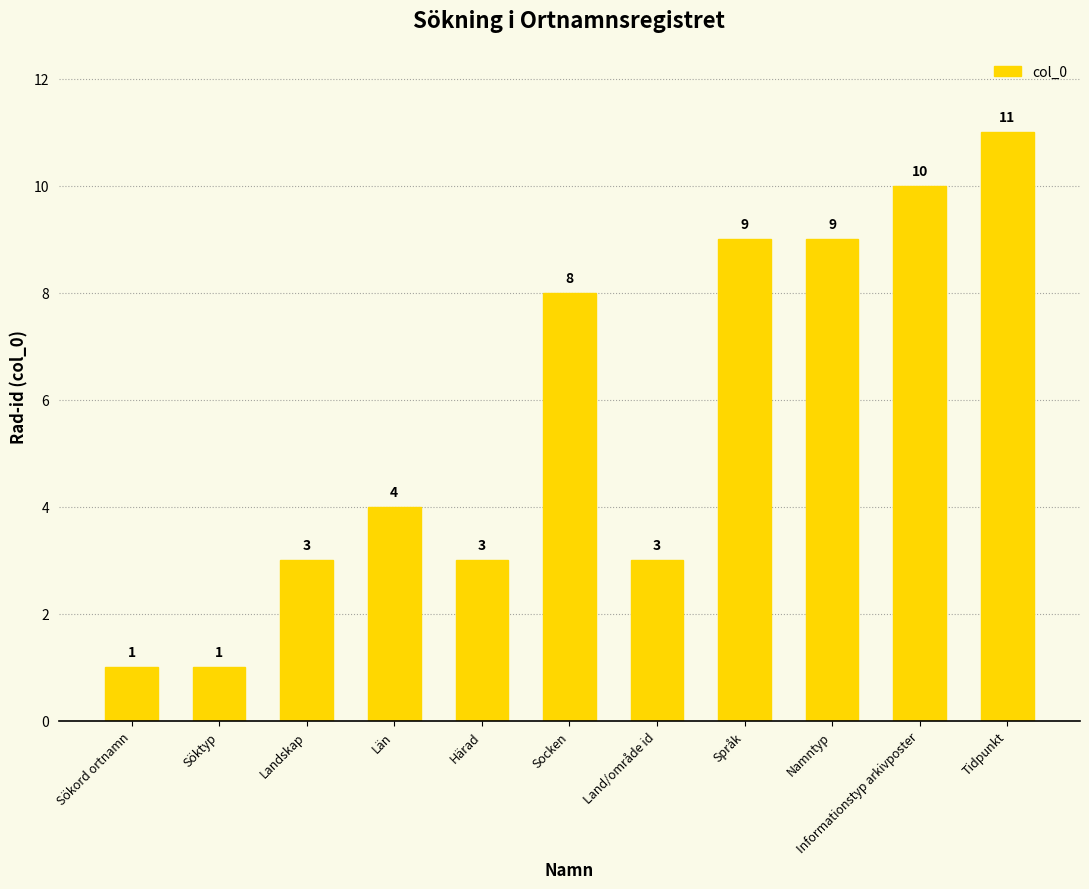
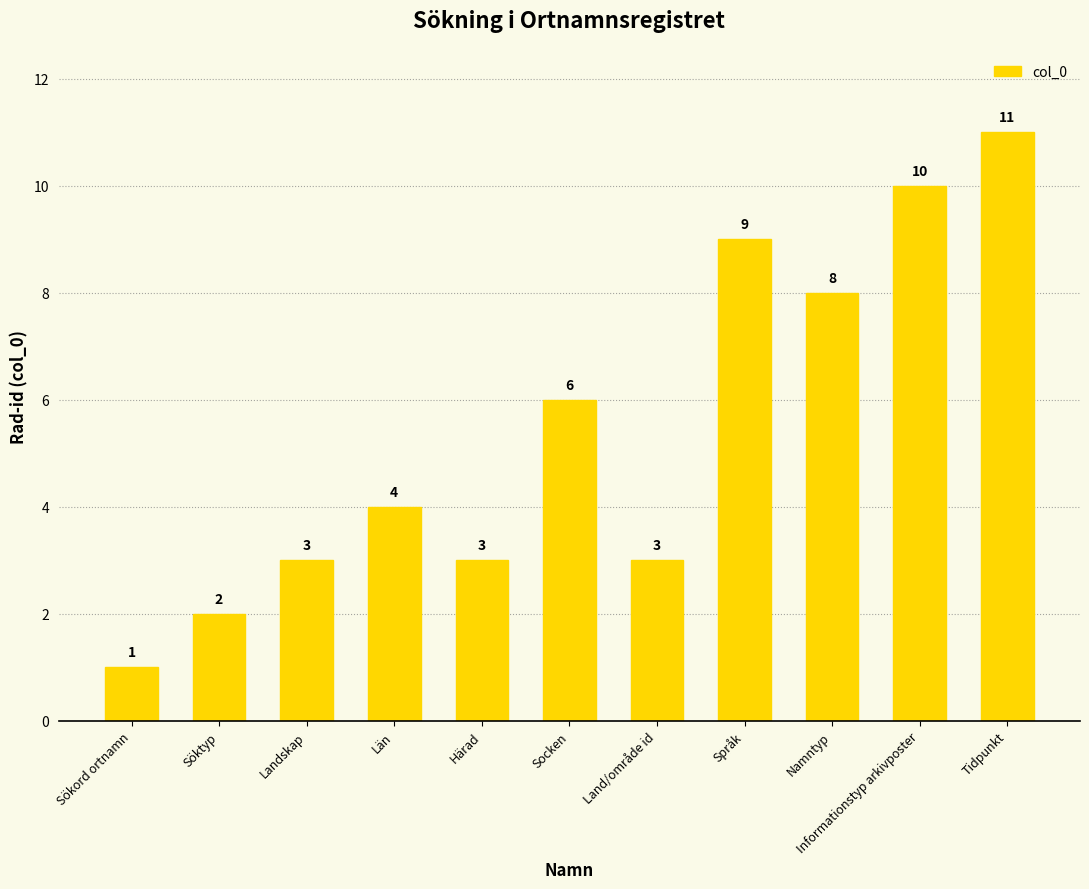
  {
    "Sökord ortnamn": 1,
-   "Söktyp": 1,
+   "Söktyp": 2,
    "Landskap": 3,
    "Län": 4,
    "Härad": 3,
-   "Socken": 8,
+   "Socken": 6,
    "Land/område id": 3,
    "Språk": 9,
-   "Namntyp": 9,
+   "Namntyp": 8,
    "Informationstyp arkivposter": 10,
    "Tidpunkt": 11
  }
